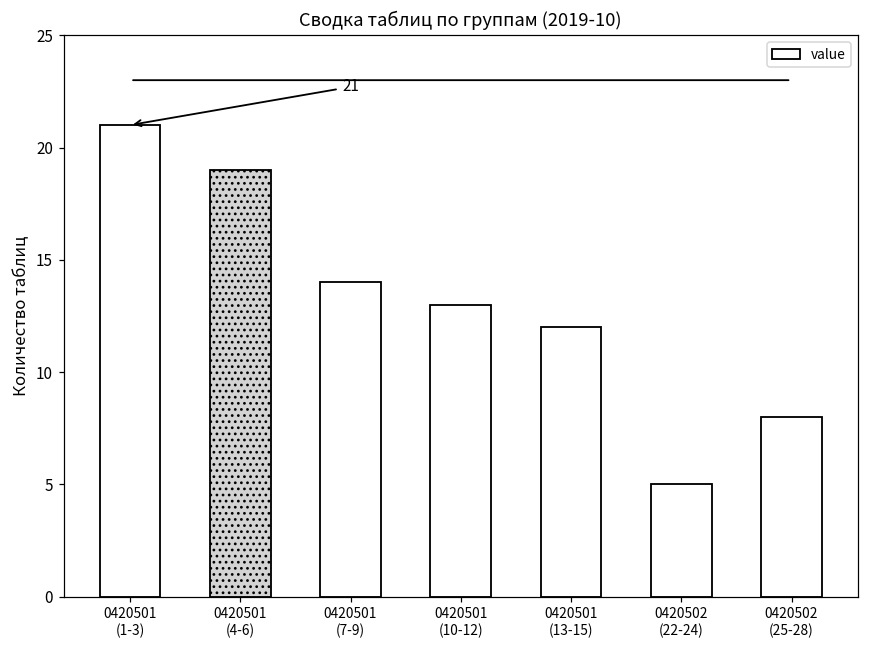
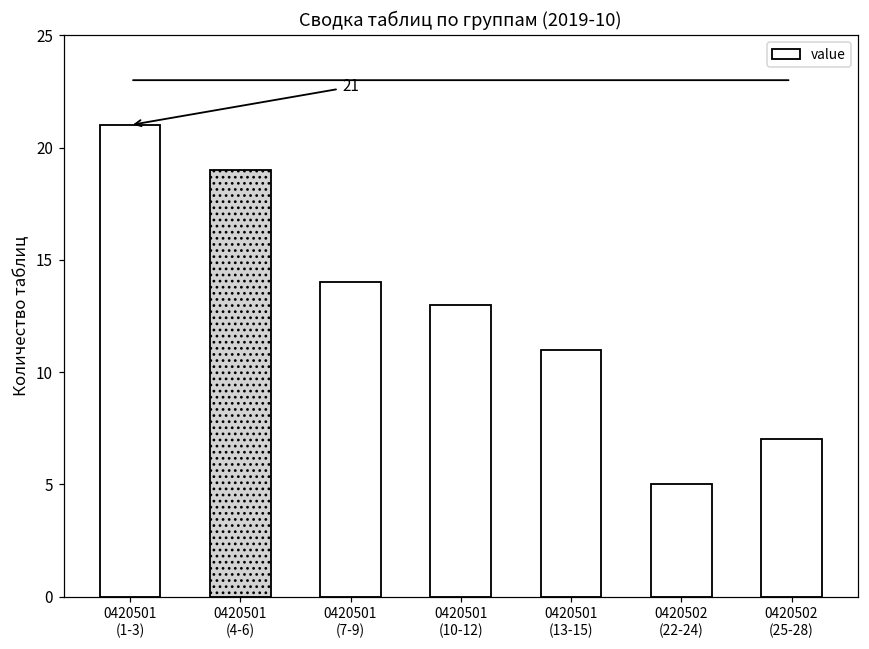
  {
    "0420501 (4-6)": 19,
    "0420501 (7-9)": 14,
    "0420501 (10-12)": 13,
-   "0420501 (13-15)": 12,
+   "0420501 (13-15)": 11,
    "0420502 (22-24)": 5,
-   "0420502 (25-28)": 8
+   "0420502 (25-28)": 7
  }
